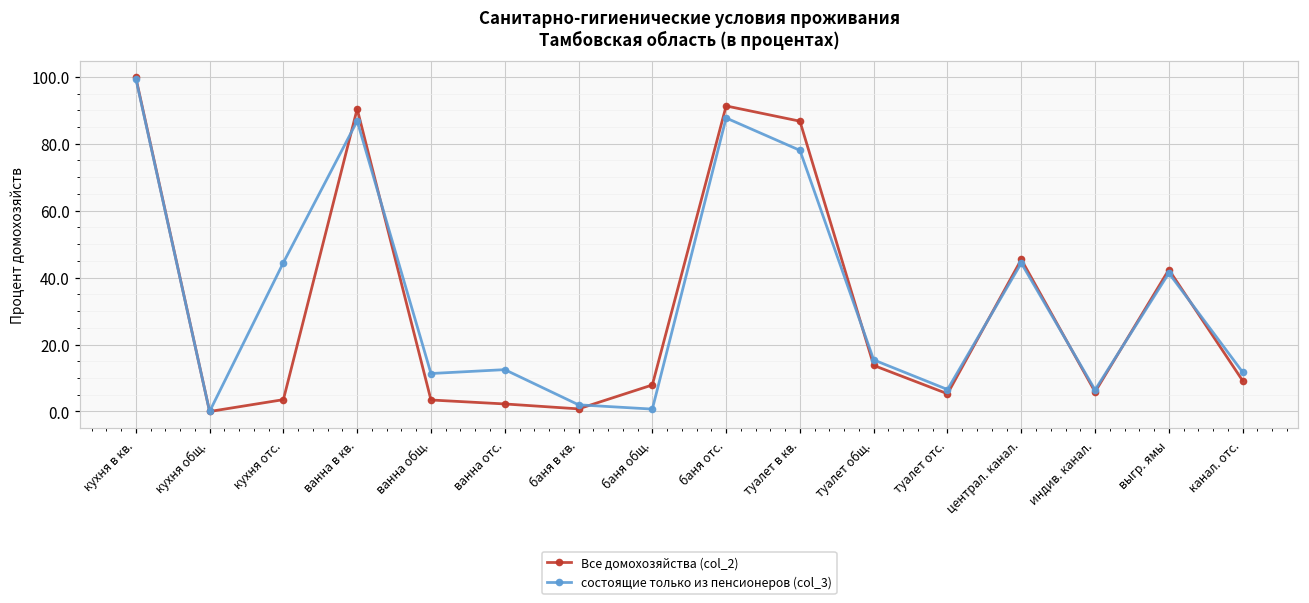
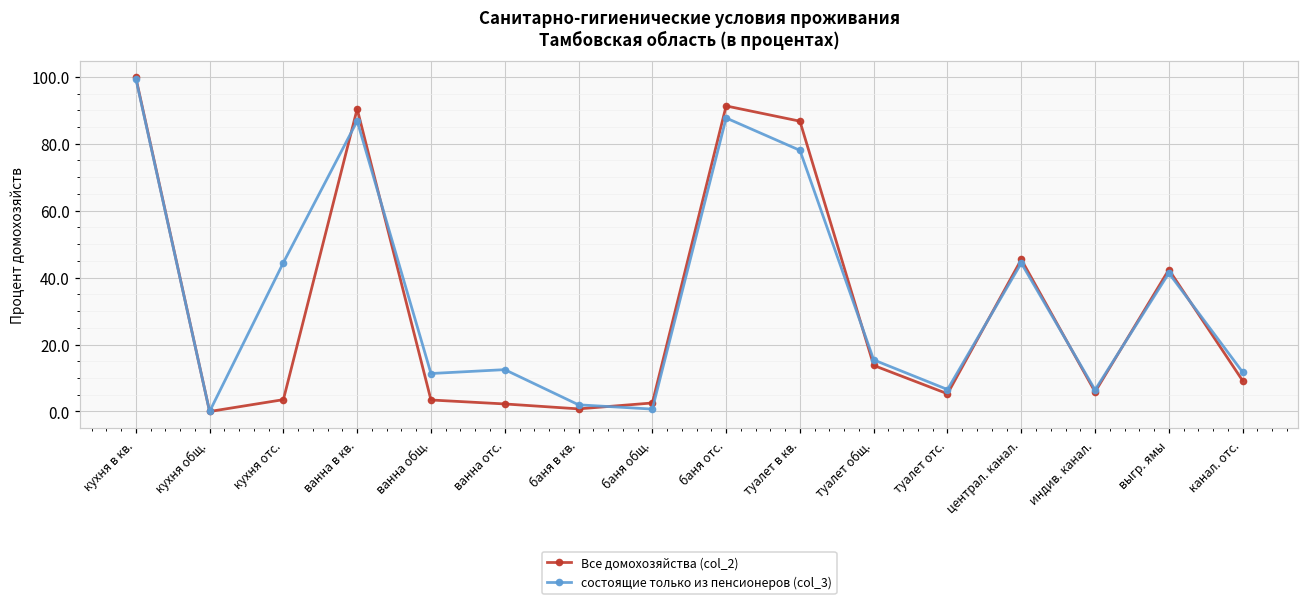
  {
    "Все домохозяйства (col_2)": {
      "кухня отс.": 4,
      "ванна в кв.": 90,
      "ванна общ.": 3,
      "ванна отс.": 2,
      "баня в кв.": 1,
-     "баня общ.": 8,
+     "баня общ.": 3,
      "баня отс.": 91,
      "туалет в кв.": 87,
      "туалет общ.": 14,
      "туалет отс.": 5,
      "централ. канал.": 45,
      "выгр. ямы": 42,
      "канал. отс.": 9
    },
    "состоящие только из пенсионеров (col_3)": {
      "кухня отс.": 44,
      "ванна в кв.": 87,
      "ванна общ.": 11,
      "ванна отс.": 13,
      "баня в кв.": 2,
      "баня общ.": 1,
      "баня отс.": 88,
      "туалет в кв.": 78,
      "туалет общ.": 15,
      "туалет отс.": 7,
      "централ. канал.": 44,
      "выгр. ямы": 41,
      "канал. отс.": 12
    }
  }
